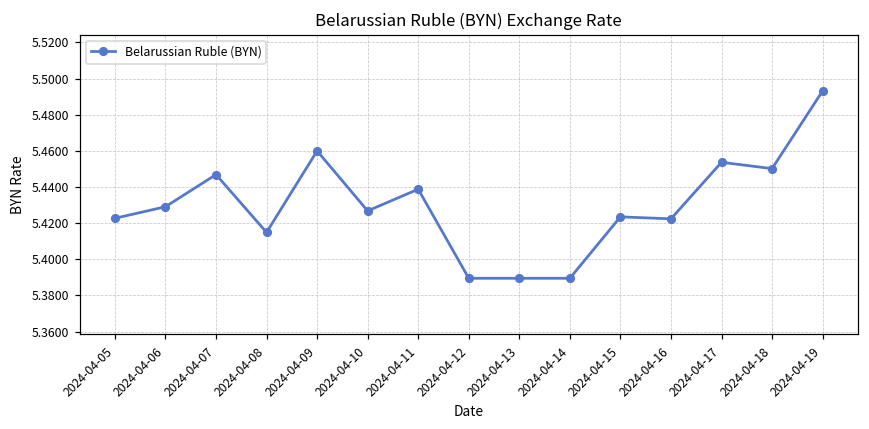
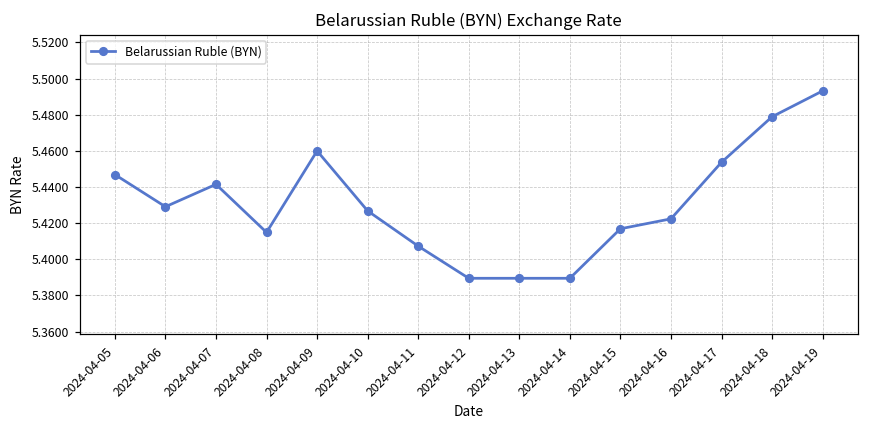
  {
-   "2024-04-05": 5.423,
+   "2024-04-05": 5.447,
    "2024-04-06": 5.429,
-   "2024-04-07": 5.447,
+   "2024-04-07": 5.442,
    "2024-04-08": 5.415,
    "2024-04-09": 5.460,
    "2024-04-10": 5.427,
-   "2024-04-11": 5.439,
+   "2024-04-11": 5.407,
    "2024-04-12": 5.390,
    "2024-04-13": 5.390,
    "2024-04-14": 5.390,
-   "2024-04-15": 5.424,
+   "2024-04-15": 5.417,
    "2024-04-16": 5.422,
    "2024-04-17": 5.454,
-   "2024-04-18": 5.450,
+   "2024-04-18": 5.479,
    "2024-04-19": 5.493
  }
